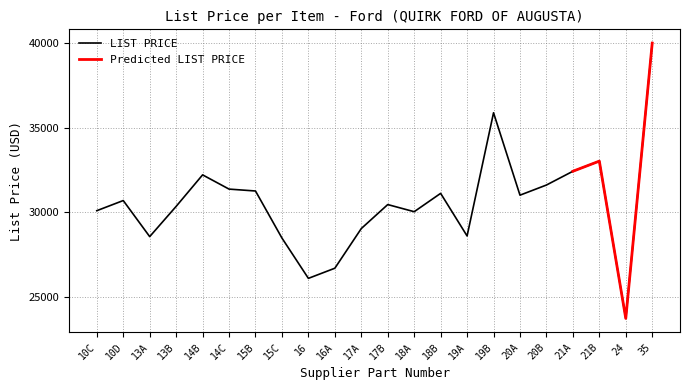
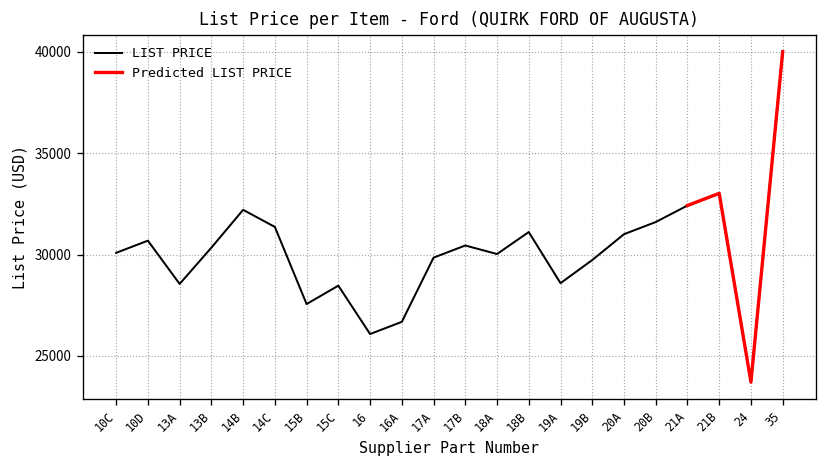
  {
    "LIST PRICE": {
      "10C": 30100,
      "10D": 30700,
      "13A": 28500,
      "13B": 30300,
      "14B": 32200,
      "14C": 31400,
-     "15B": 31200,
+     "15B": 27600,
      "15C": 28500,
      "16": 26100,
      "16A": 26700,
-     "17A": 29000,
+     "17A": 29800,
      "17B": 30400,
      "18A": 30000,
      "18B": 31100,
      "19A": 28600,
-     "19B": 35900,
+     "19B": 29700,
      "20A": 31000,
      "20B": 31600
    }
  }
